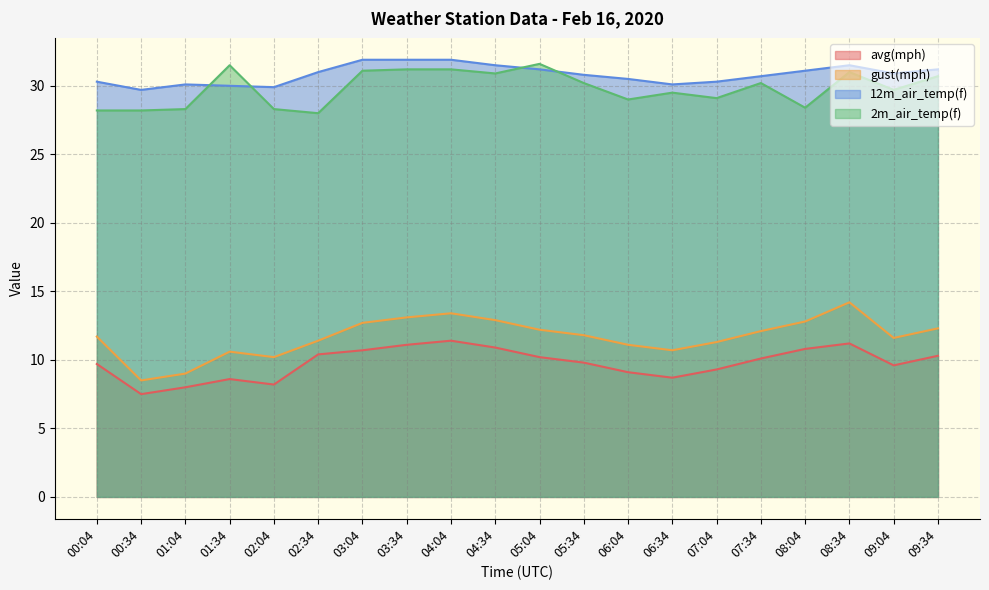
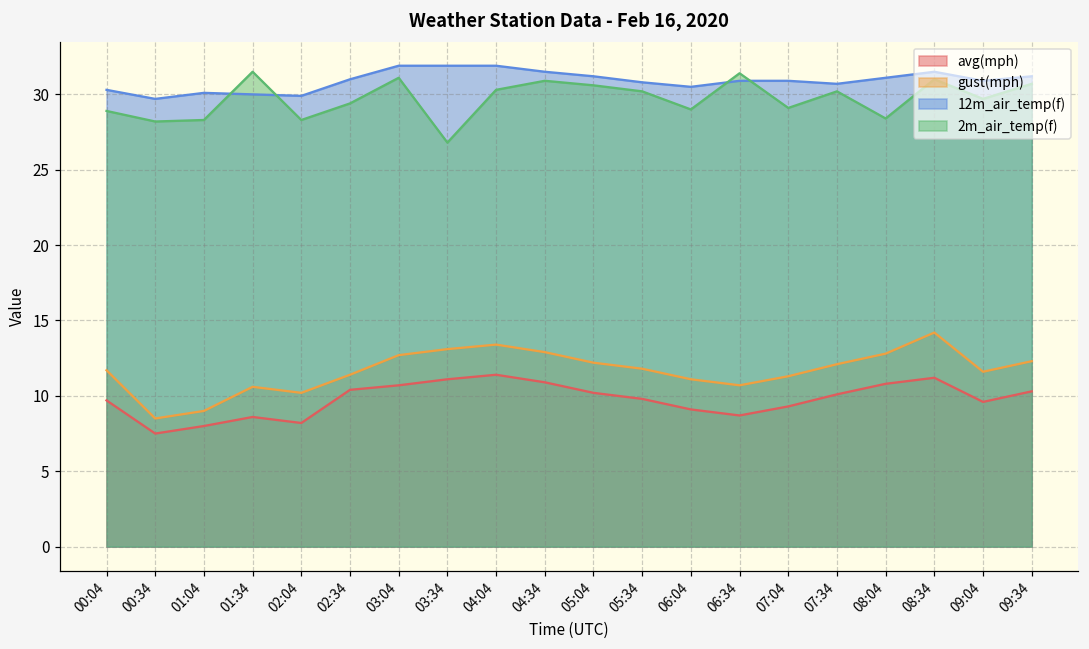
  {
    "12m_air_temp(f)": {
      "00:04": 30.3,
      "00:34": 29.7,
      "01:04": 30.1,
      "01:34": 30.0,
      "02:04": 29.9,
      "02:34": 31.0,
      "03:04": 31.9,
      "03:34": 31.9,
      "04:04": 31.9,
      "04:34": 31.5,
      "05:04": 31.2,
      "05:34": 30.8,
      "06:04": 30.5,
-     "06:34": 30.1,
-     "07:04": 30.3,
+     "06:34": 30.9,
+     "07:04": 30.9,
      "07:34": 30.7,
      "08:04": 31.1
    },
    "2m_air_temp(f)": {
-     "00:04": 28.2,
+     "00:04": 28.9,
      "00:34": 28.2,
      "01:04": 28.3,
      "01:34": 31.5,
      "02:04": 28.3,
-     "02:34": 28.0,
+     "02:34": 29.4,
      "03:04": 31.1,
-     "03:34": 31.2,
-     "04:04": 31.2,
+     "03:34": 26.8,
+     "04:04": 30.3,
      "04:34": 30.9,
-     "05:04": 31.6,
+     "05:04": 30.6,
      "05:34": 30.2,
      "06:04": 29.0,
-     "06:34": 29.5,
+     "06:34": 31.4,
      "07:04": 29.1,
      "07:34": 30.2,
      "08:04": 28.4
    }
  }
